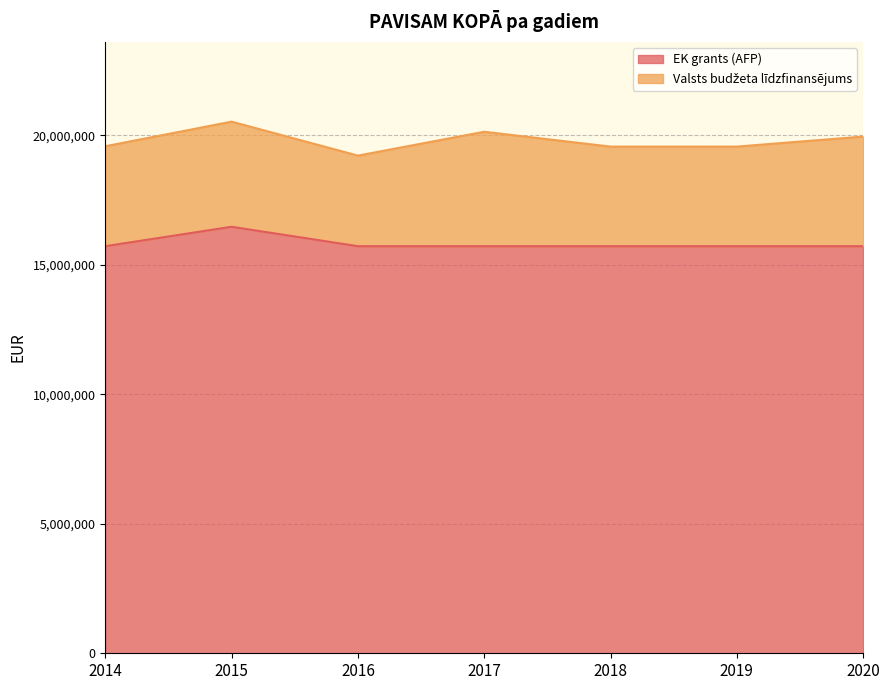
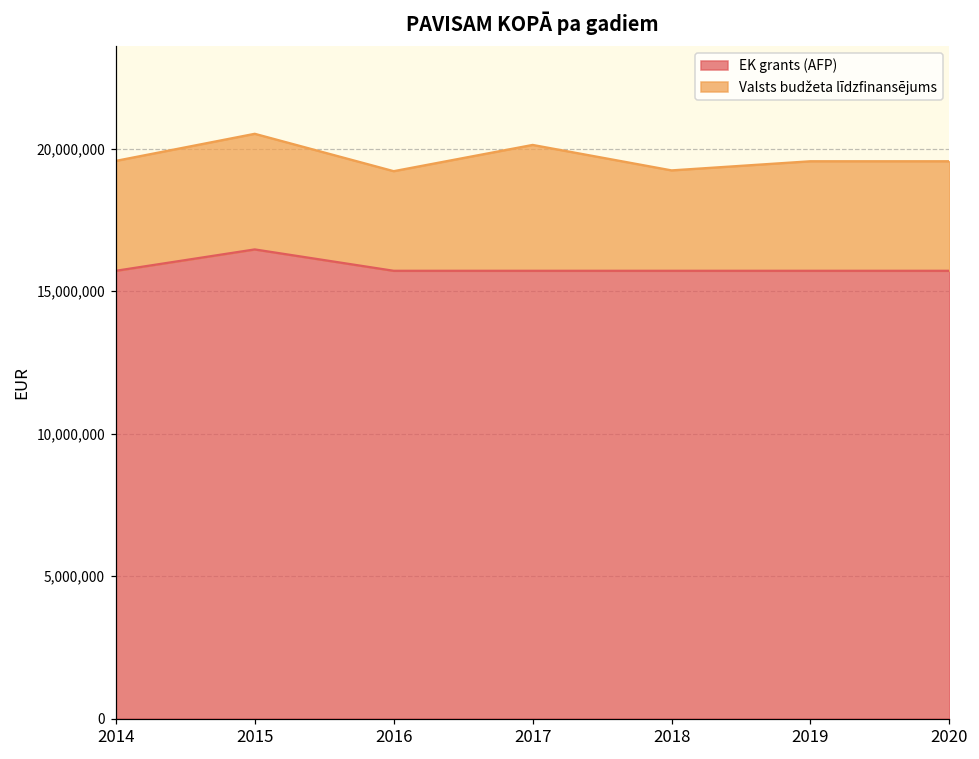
  {
    "EK grants (AFP)": {
      "2014": "15,700,000",
      "2015": "16,500,000",
      "2016": "15,700,000",
      "2017": "15,700,000",
      "2018": "15,700,000",
      "2019": "15,700,000",
      "2020": "15,700,000"
    },
    "Valsts budžeta līdzfinansējums": {
      "2014": "3,900,000",
      "2015": "4,100,000",
      "2016": "3,500,000",
      "2017": "4,400,000",
-     "2018": "3,800,000",
+     "2018": "3,500,000",
      "2019": "3,800,000",
-     "2020": "4,200,000"
+     "2020": "3,800,000"
    }
  }
